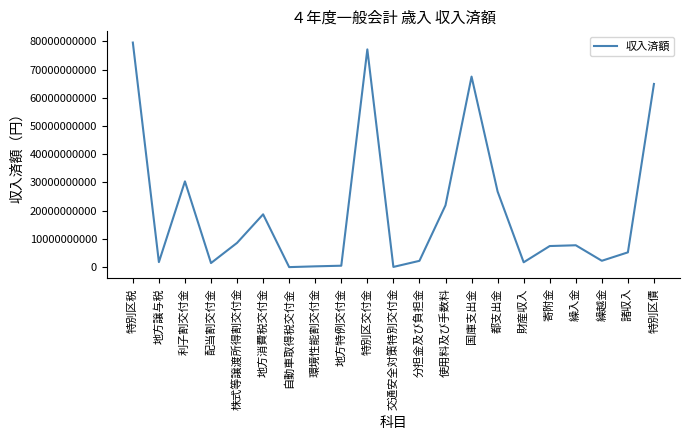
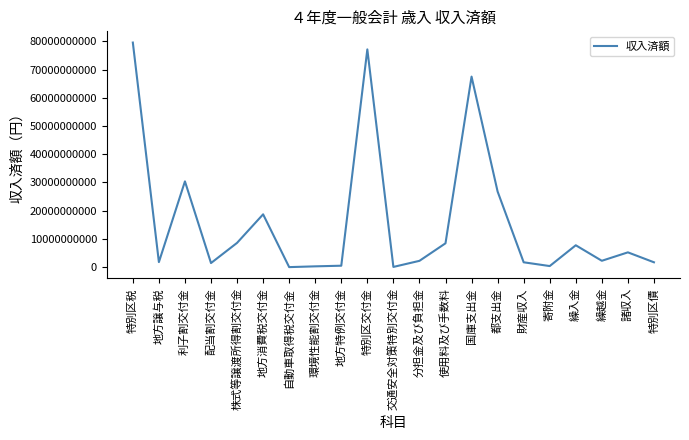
  {
    "特別区税": 80000000000,
    "地方譲与税": 2000000000,
    "利子割交付金": 30000000000,
    "配当割交付金": 1000000000,
    "株式等譲渡所得割交付金": 9000000000,
    "地方消費税交付金": 19000000000,
    "自動車取得税交付金": 0,
    "環境性能割交付金": 0,
    "地方特例交付金": 0,
    "特別区交付金": 77000000000,
    "交通安全対策特別交付金": 0,
    "分担金及び負担金": 2000000000,
-   "使用料及び手数料": 22000000000,
+   "使用料及び手数料": 8000000000,
    "国庫支出金": 67000000000,
    "都支出金": 27000000000,
    "財産収入": 2000000000,
-   "寄附金": 7000000000,
+   "寄附金": 0,
    "繰入金": 8000000000,
    "繰越金": 2000000000,
    "諸収入": 5000000000,
-   "特別区債": 65000000000
+   "特別区債": 2000000000
  }
